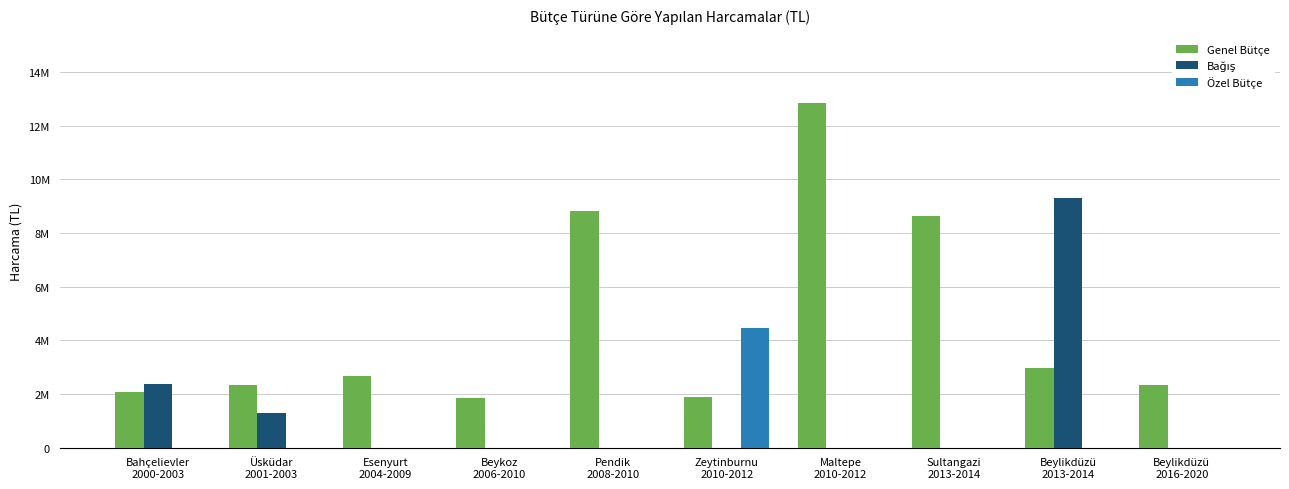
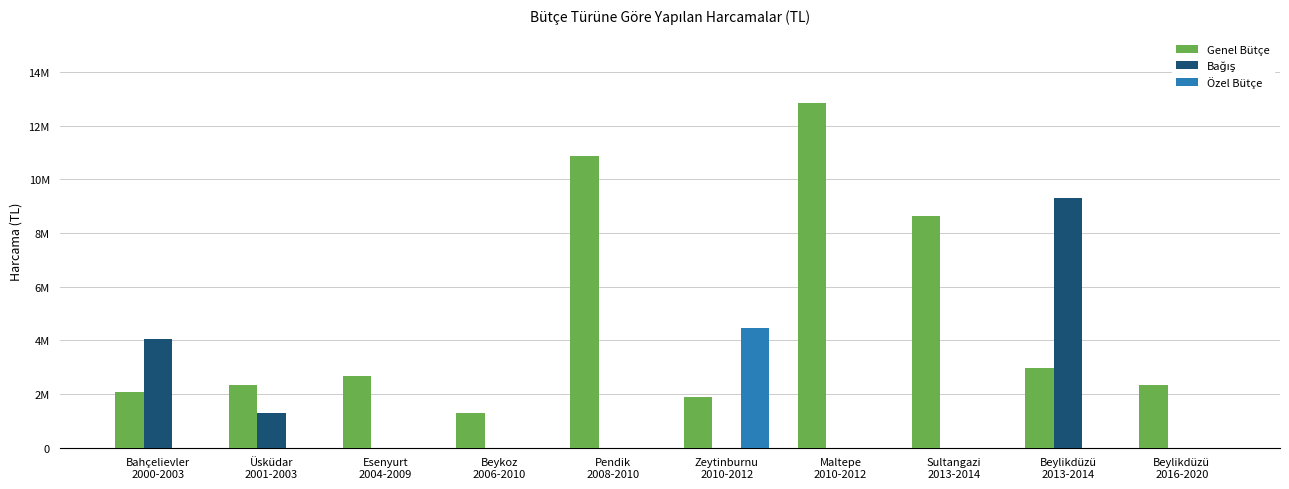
  {
    "Genel Bütçe": {
      "Bahçelievler 2000-2003": 2100000,
      "Üsküdar 2001-2003": 2300000,
      "Esenyurt 2004-2009": 2700000,
-     "Beykoz 2006-2010": 1900000,
-     "Pendik 2008-2010": 8800000,
+     "Beykoz 2006-2010": 1300000,
+     "Pendik 2008-2010": 10900000,
      "Zeytinburnu 2010-2012": 1900000,
      "Maltepe 2010-2012": 12800000,
      "Sultangazi 2013-2014": 8600000,
      "Beylikdüzü 2013-2014": 3000000,
      "Beylikdüzü 2016-2020": 2300000
    },
    "Bağış": {
-     "Bahçelievler 2000-2003": 2400000,
+     "Bahçelievler 2000-2003": 4000000,
      "Üsküdar 2001-2003": 1300000,
      "Esenyurt 2004-2009": 0,
      "Beykoz 2006-2010": 0,
      "Pendik 2008-2010": 0,
      "Zeytinburnu 2010-2012": 0,
      "Maltepe 2010-2012": 0,
      "Sultangazi 2013-2014": 0,
      "Beylikdüzü 2013-2014": 9300000,
      "Beylikdüzü 2016-2020": 0
    },
    "Özel Bütçe": {
      "Bahçelievler 2000-2003": 0,
      "Üsküdar 2001-2003": 0,
      "Esenyurt 2004-2009": 0,
      "Beykoz 2006-2010": 0,
      "Pendik 2008-2010": 0,
      "Zeytinburnu 2010-2012": 4500000,
      "Maltepe 2010-2012": 0,
      "Sultangazi 2013-2014": 0,
      "Beylikdüzü 2013-2014": 0,
      "Beylikdüzü 2016-2020": 0
    }
  }
